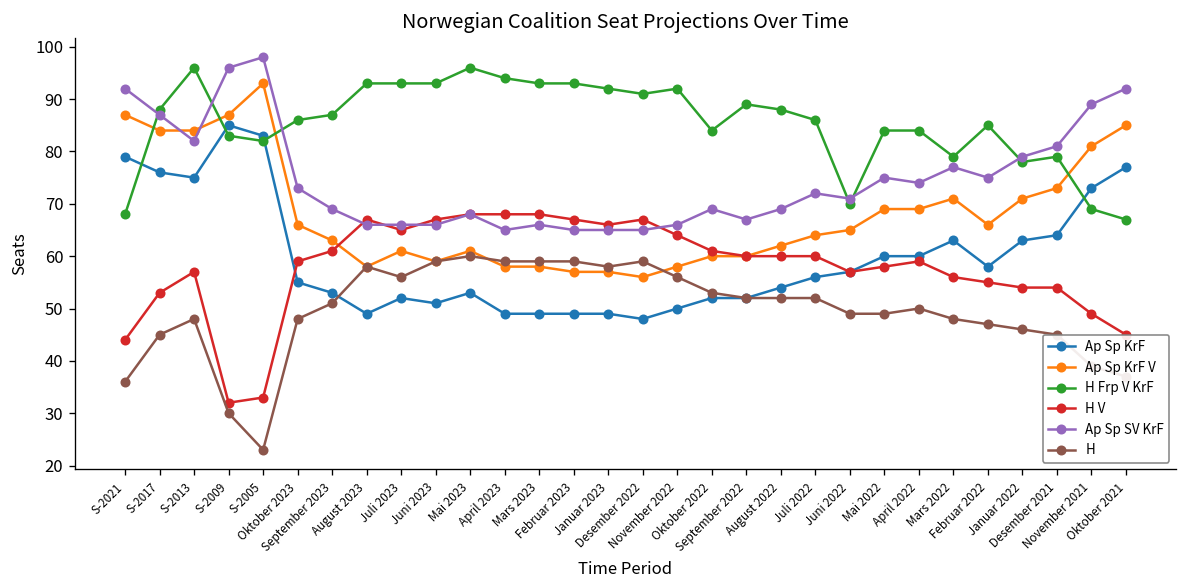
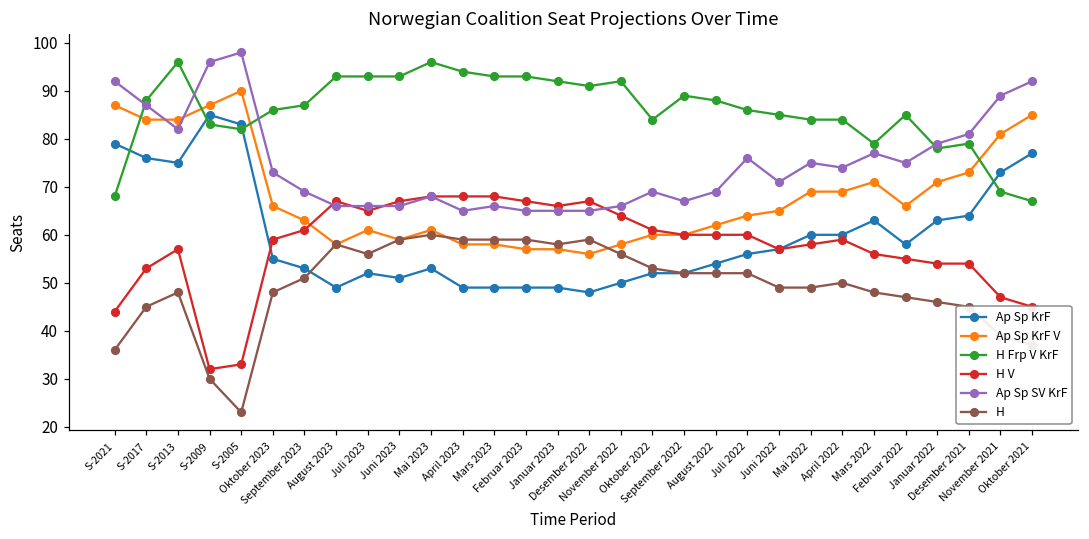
  {
    "Ap Sp KrF": {
      "S-2021": 79,
      "S-2017": 76,
      "S-2013": 75,
      "S-2009": 85,
      "S-2005": 83,
      "Oktober 2023": 55,
      "September 2023": 53,
      "August 2023": 49,
      "Juli 2023": 52,
      "Juni 2023": 51,
      "Mai 2023": 53,
      "April 2023": 49,
      "Mars 2023": 49,
      "Februar 2023": 49,
      "Januar 2023": 49,
      "Desember 2022": 48,
      "November 2022": 50,
      "Oktober 2022": 52,
      "August 2022": 54,
      "Juli 2022": 56,
      "Mai 2022": 60,
      "April 2022": 60,
      "Mars 2022": 63,
      "Februar 2022": 58,
      "Januar 2022": 63,
      "Desember 2021": 64,
      "November 2021": 73,
      "Oktober 2021": 77
    },
    "Ap Sp KrF V": {
      "S-2021": 87,
      "S-2017": 84,
      "S-2013": 84,
      "S-2009": 87,
-     "S-2005": 93,
+     "S-2005": 90,
      "Oktober 2023": 66,
      "September 2023": 63,
      "Juli 2023": 61,
      "Mai 2023": 61,
      "April 2023": 58,
      "Mars 2023": 58,
      "Februar 2023": 57,
      "Januar 2023": 57,
      "Desember 2022": 56,
      "November 2022": 58,
      "Oktober 2022": 60,
      "August 2022": 62,
      "Juli 2022": 64,
      "Juni 2022": 65,
      "Mai 2022": 69,
      "April 2022": 69,
      "Mars 2022": 71,
      "Februar 2022": 66,
      "Januar 2022": 71,
      "Desember 2021": 73,
      "November 2021": 81,
      "Oktober 2021": 85
    },
    "H Frp V KrF": {
      "S-2021": 68,
      "S-2017": 88,
      "S-2013": 96,
      "S-2009": 83,
      "S-2005": 82,
      "Oktober 2023": 86,
      "September 2023": 87,
      "August 2023": 93,
      "Juli 2023": 93,
      "Juni 2023": 93,
      "Mai 2023": 96,
      "April 2023": 94,
      "Mars 2023": 93,
      "Februar 2023": 93,
      "Januar 2023": 92,
      "Desember 2022": 91,
      "November 2022": 92,
      "Oktober 2022": 84,
      "September 2022": 89,
      "August 2022": 88,
      "Juli 2022": 86,
-     "Juni 2022": 70,
+     "Juni 2022": 85,
      "Mai 2022": 84,
      "April 2022": 84,
      "Mars 2022": 79,
      "Februar 2022": 85,
      "Januar 2022": 78,
      "Desember 2021": 79,
      "November 2021": 69,
      "Oktober 2021": 67
    },
    "H V": {
      "S-2021": 44,
      "S-2017": 53,
      "S-2013": 57,
      "S-2009": 32,
      "S-2005": 33,
      "Oktober 2023": 59,
      "September 2023": 61,
      "August 2023": 67,
      "Juli 2023": 65,
      "Juni 2023": 67,
      "April 2023": 68,
      "Mars 2023": 68,
      "Februar 2023": 67,
      "Januar 2023": 66,
      "Desember 2022": 67,
      "November 2022": 64,
      "Oktober 2022": 61,
      "August 2022": 60,
      "Juli 2022": 60,
      "Mai 2022": 58,
      "April 2022": 59,
      "Mars 2022": 56,
      "Februar 2022": 55,
      "Januar 2022": 54,
      "Desember 2021": 54,
-     "November 2021": 49,
+     "November 2021": 47,
      "Oktober 2021": 45
    },
    "Ap Sp SV KrF": {
      "S-2021": 92,
      "S-2017": 87,
      "S-2013": 82,
      "S-2009": 96,
      "S-2005": 98,
      "Oktober 2023": 73,
      "September 2023": 69,
      "August 2023": 66,
      "Juli 2023": 66,
      "Juni 2023": 66,
      "April 2023": 65,
      "Mars 2023": 66,
      "Februar 2023": 65,
      "Januar 2023": 65,
      "Desember 2022": 65,
      "November 2022": 66,
      "Oktober 2022": 69,
      "September 2022": 67,
      "August 2022": 69,
-     "Juli 2022": 72,
+     "Juli 2022": 76,
      "Juni 2022": 71,
      "Mai 2022": 75,
      "April 2022": 74,
      "Mars 2022": 77,
      "Februar 2022": 75,
      "Januar 2022": 79,
      "Desember 2021": 81,
      "November 2021": 89,
      "Oktober 2021": 92
    },
    "H": {
      "S-2021": 36,
      "S-2017": 45,
      "S-2013": 48,
      "S-2009": 30,
      "S-2005": 23,
      "Oktober 2023": 48,
      "September 2023": 51,
      "Juli 2023": 56,
      "Mai 2023": 60,
      "April 2023": 59,
      "Mars 2023": 59,
      "Februar 2023": 59,
      "Januar 2023": 58,
      "Desember 2022": 59,
      "November 2022": 56,
      "Oktober 2022": 53,
      "August 2022": 52,
      "Juli 2022": 52,
      "Juni 2022": 49,
      "Mai 2022": 49,
      "April 2022": 50,
      "Mars 2022": 48,
      "Februar 2022": 47,
      "Januar 2022": 46,
      "Desember 2021": 45
    }
  }
